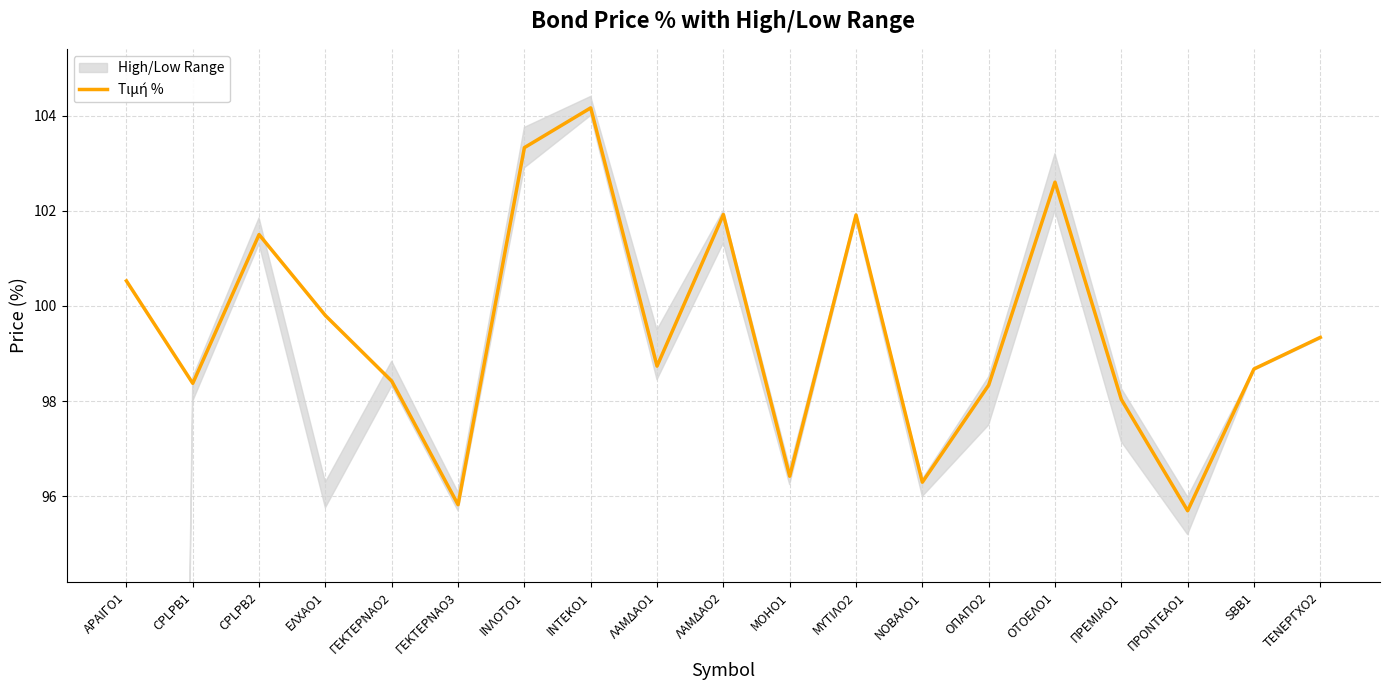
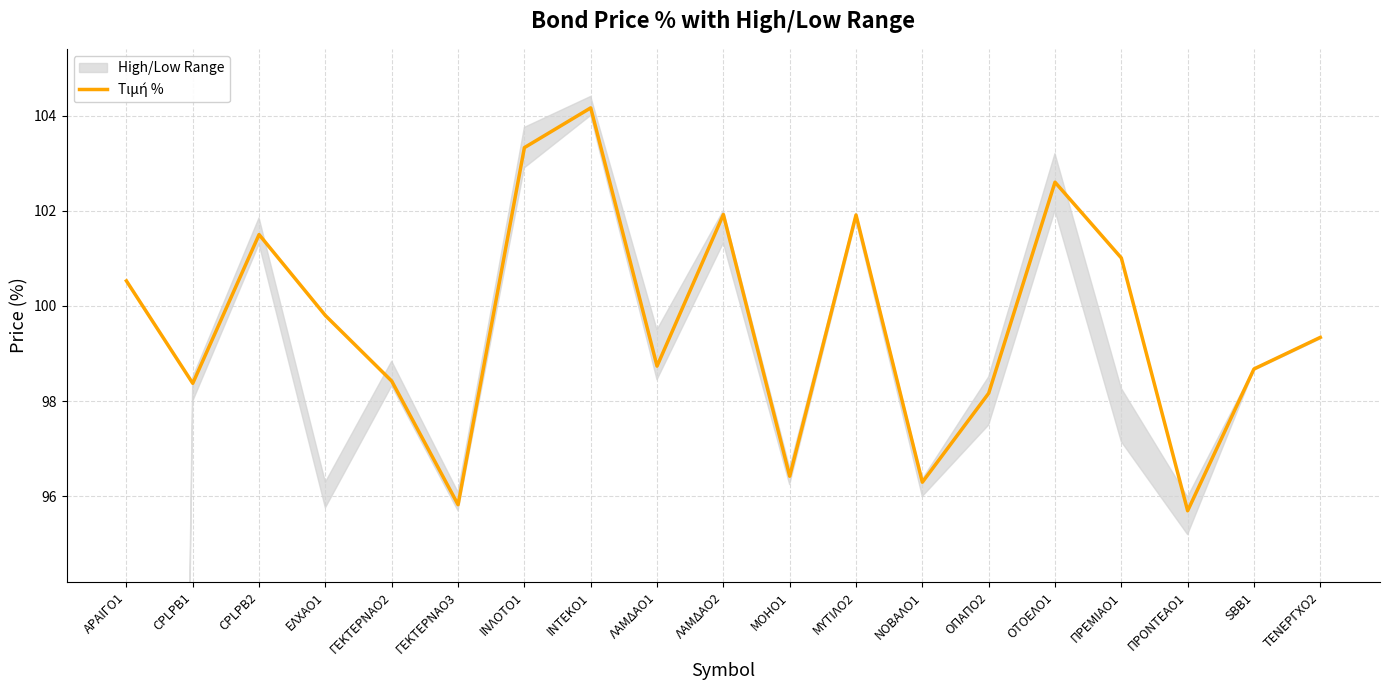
  {
    "Τιμή %": {
      "ΑΡΑΙΓΟ1": 100.5,
      "CPLPB1": 98.4,
      "CPLPB2": 101.5,
      "ΕΛΧΑΟ1": 99.8,
      "ΓΕΚΤΕΡΝΑΟ2": 98.4,
      "ΓΕΚΤΕΡΝΑΟ3": 95.8,
      "ΙΝΛΟΤΟ1": 103.3,
      "ΙΝΤΕΚΟ1": 104.2,
      "ΛΑΜΔΑΟ1": 98.7,
      "ΛΑΜΔΑΟ2": 101.9,
      "ΜΟΗΟ1": 96.4,
      "ΝΟΒΑΛΟ1": 96.3,
-     "ΟΠΑΠΟ2": 98.3,
+     "ΟΠΑΠΟ2": 98.2,
      "ΟΤΟΕΛΟ1": 102.6,
-     "ΠΡΕΜΙΑΟ1": 98.0,
+     "ΠΡΕΜΙΑΟ1": 101.0,
      "ΠΡΟΝΤΕΑΟ1": 95.7
    }
  }
